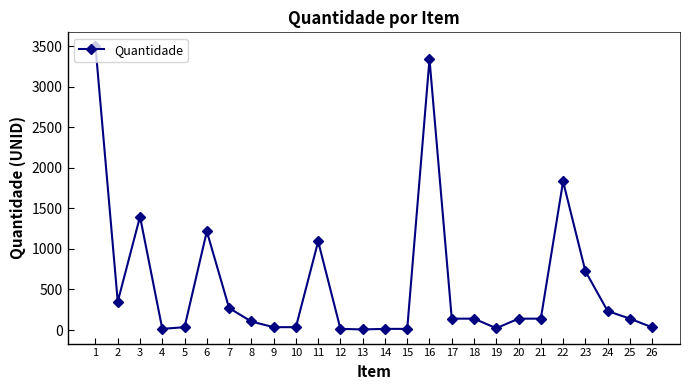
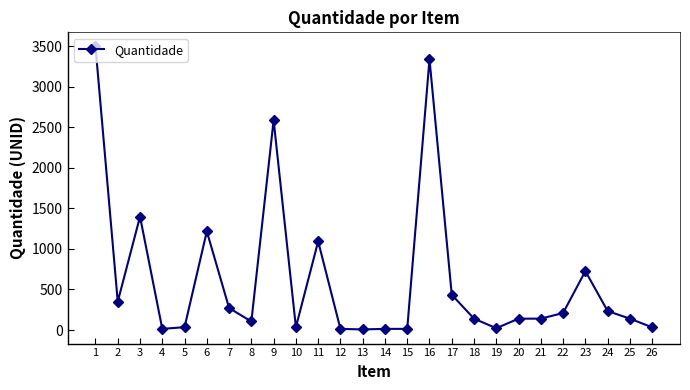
  {
    "2": 400,
    "3": 1400,
    "4": 0,
    "5": 0,
    "6": 1200,
    "7": 300,
    "8": 100,
-   "9": 0,
+   "9": 2600,
    "10": 0,
    "11": 1100,
    "12": 0,
    "13": 0,
    "14": 0,
    "15": 0,
    "16": 3300,
-   "17": 100,
+   "17": 400,
    "18": 100,
    "19": 0,
    "20": 100,
    "21": 100,
-   "22": 1800,
+   "22": 200,
    "23": 700,
    "24": 200,
    "25": 100,
    "26": 0
  }
